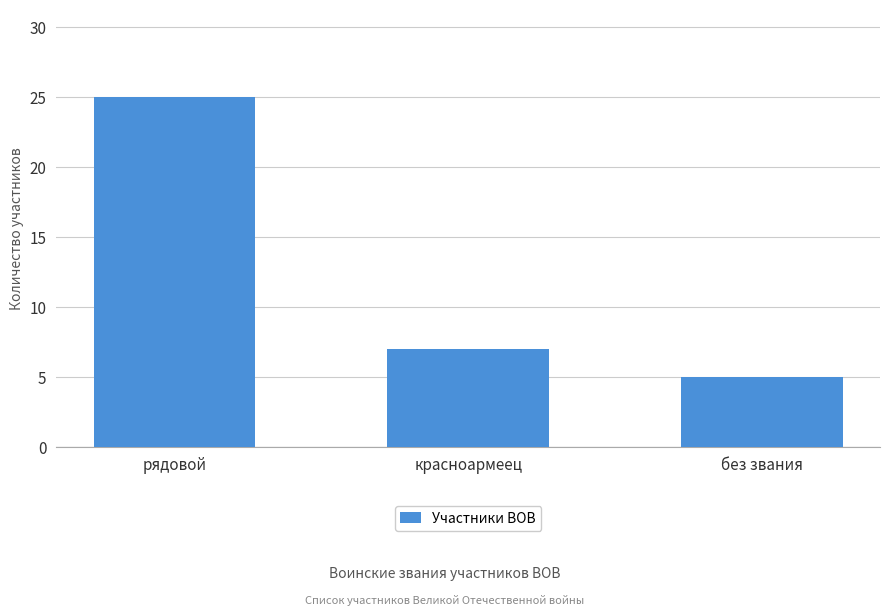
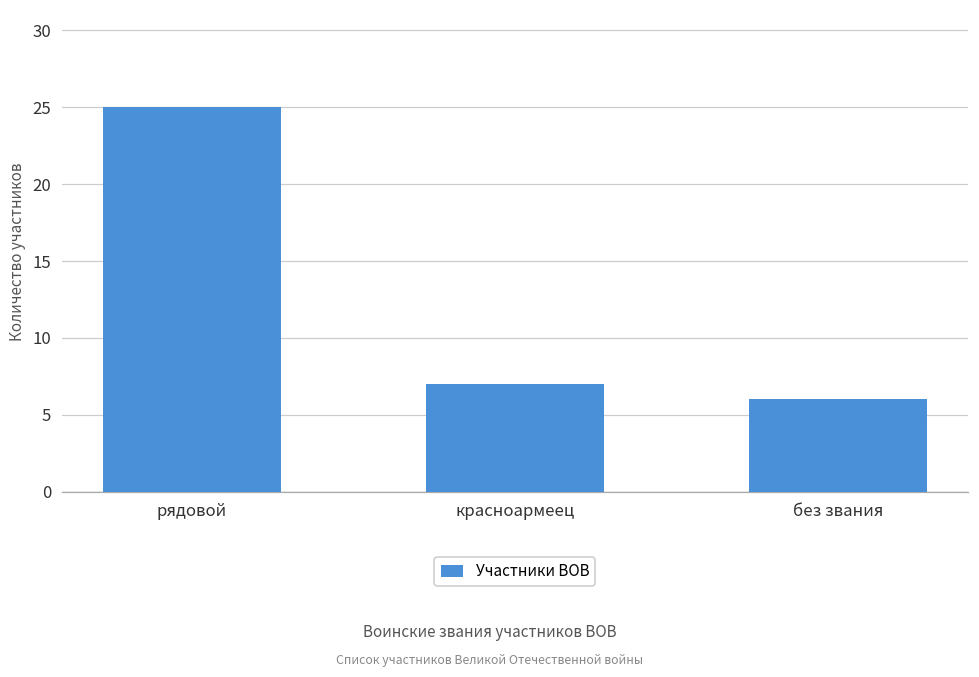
  {
    "рядовой": 25,
    "красноармеец": 7,
-   "без звания": 5
+   "без звания": 6
  }
